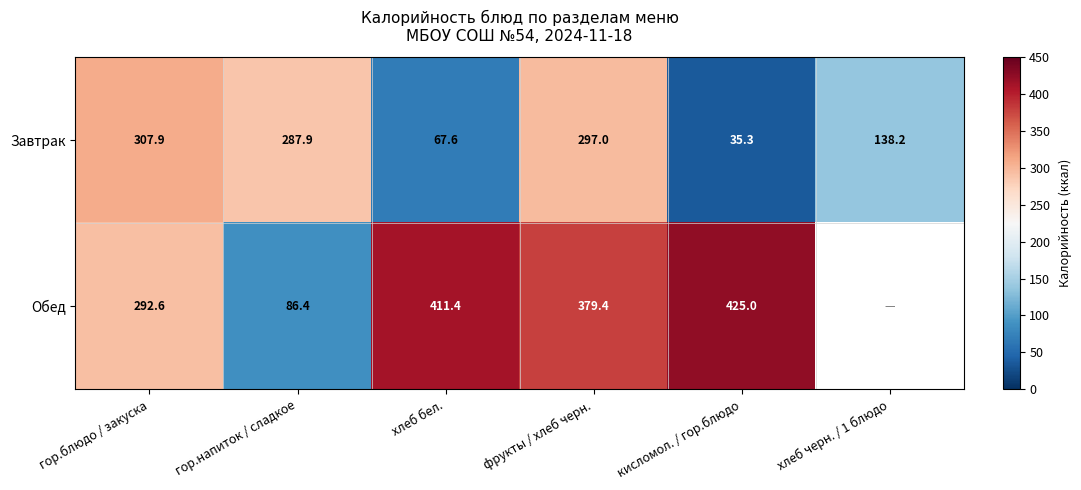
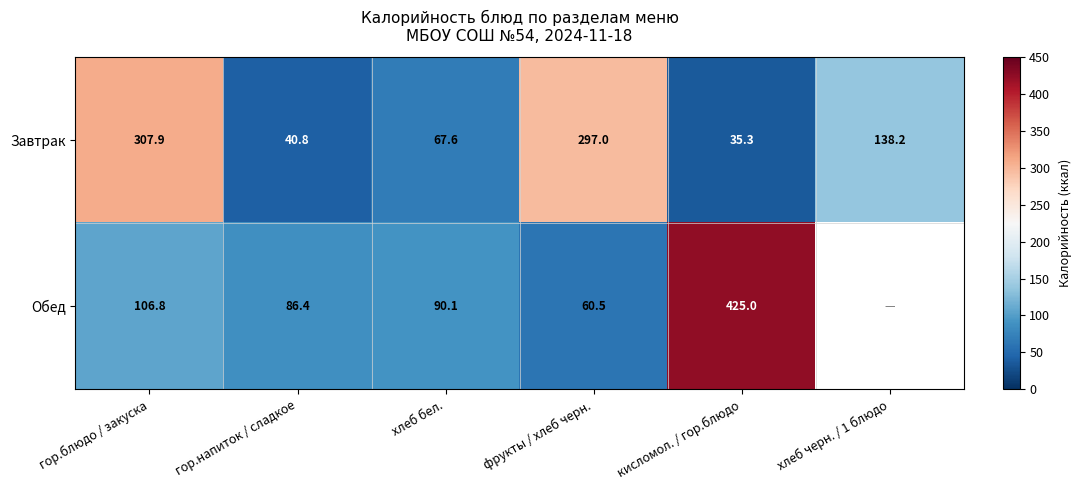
  {
    "Завтрак": {
      "гор.блюдо / закуска": 307.9,
-     "гор.напиток / сладкое": 287.9,
+     "гор.напиток / сладкое": 40.8,
      "хлеб бел.": 67.6,
      "фрукты / хлеб черн.": 297.0,
      "кисломол. / гор.блюдо": 35.3,
      "хлеб черн. / 1 блюдо": 138.2
    },
    "Обед": {
-     "гор.блюдо / закуска": 292.6,
+     "гор.блюдо / закуска": 106.8,
      "гор.напиток / сладкое": 86.4,
-     "хлеб бел.": 411.4,
-     "фрукты / хлеб черн.": 379.4,
+     "хлеб бел.": 90.1,
+     "фрукты / хлеб черн.": 60.5,
      "кисломол. / гор.блюдо": 425.0
    }
  }
